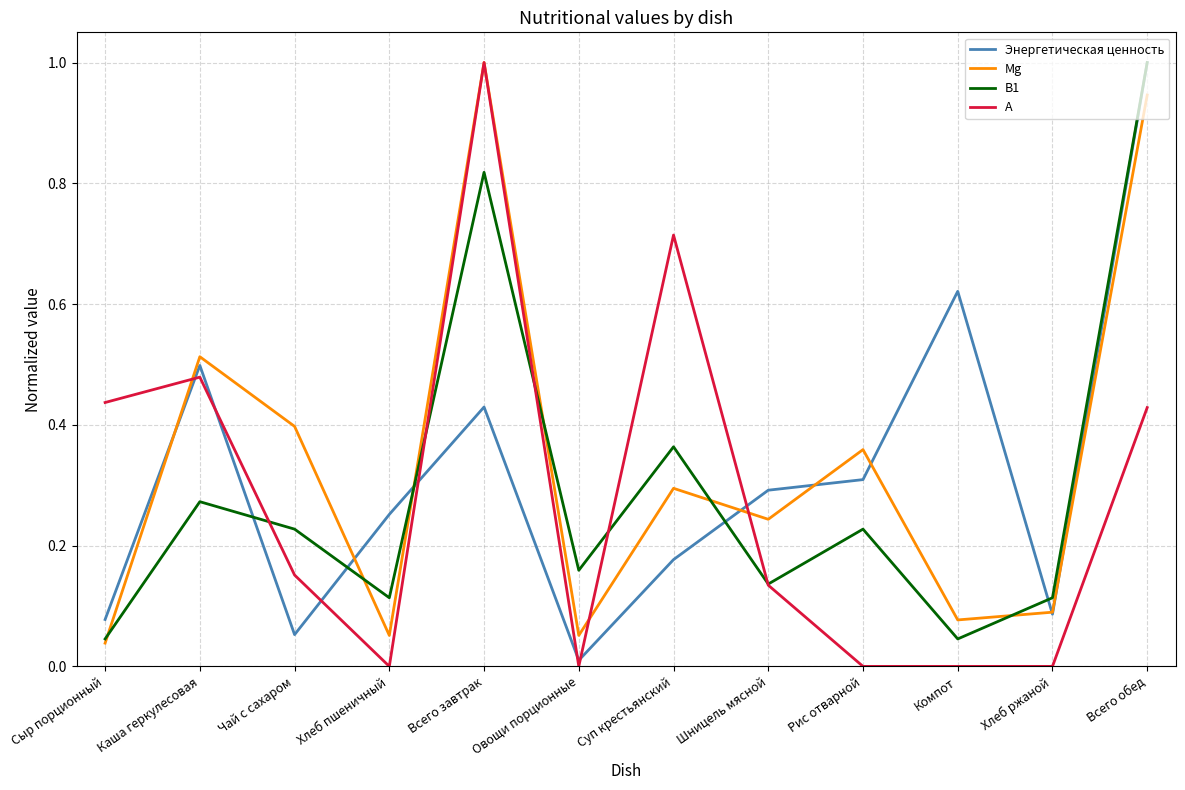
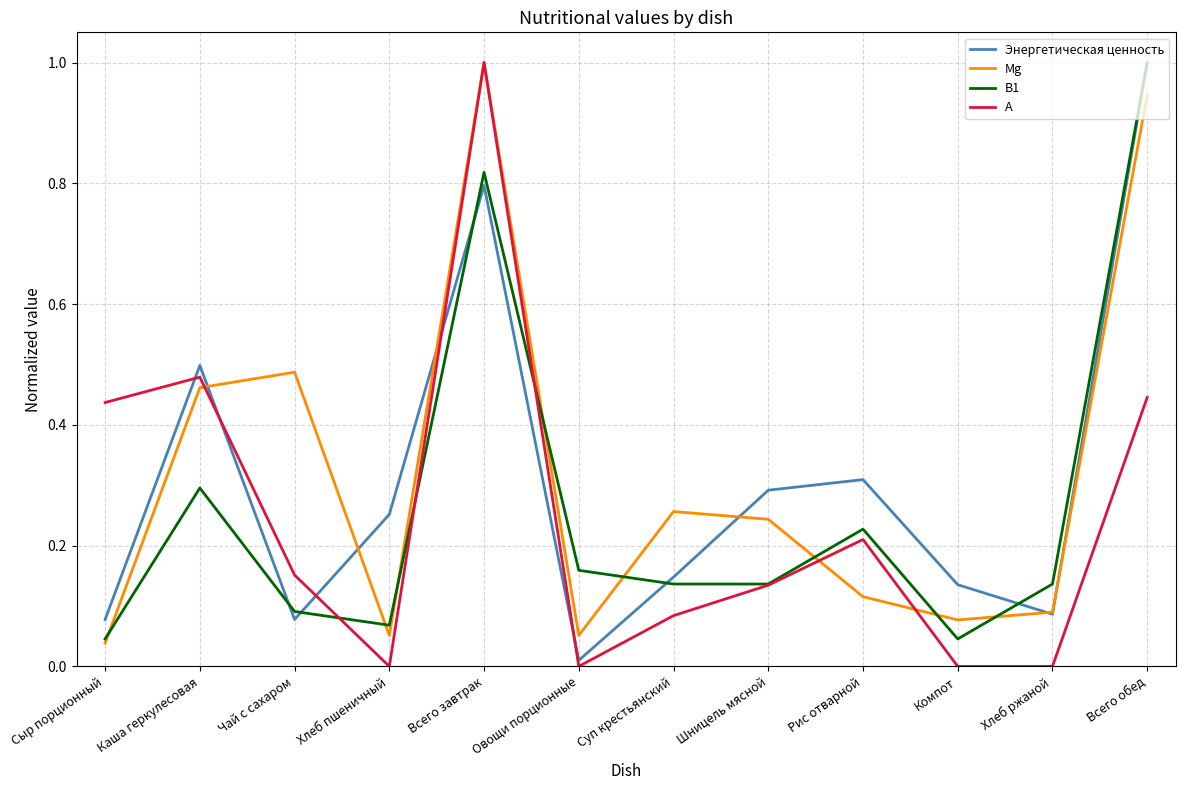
  {
    "Энергетическая ценность": {
      "Сыр порционный": 0.08,
      "Каша геркулесовая": 0.50,
-     "Чай с сахаром": 0.05,
+     "Чай с сахаром": 0.08,
      "Хлеб пшеничный": 0.25,
-     "Всего завтрак": 0.43,
+     "Всего завтрак": 0.80,
      "Овощи порционные": 0.01,
-     "Суп крестьянский": 0.18,
+     "Суп крестьянский": 0.15,
      "Шницель мясной": 0.29,
      "Рис отварной": 0.31,
-     "Компот": 0.62
+     "Компот": 0.14
    },
    "Mg": {
      "Сыр порционный": 0.04,
-     "Каша геркулесовая": 0.51,
-     "Чай с сахаром": 0.40,
+     "Каша геркулесовая": 0.46,
+     "Чай с сахаром": 0.49,
      "Хлеб пшеничный": 0.05,
      "Овощи порционные": 0.05,
-     "Суп крестьянский": 0.29,
+     "Суп крестьянский": 0.26,
      "Шницель мясной": 0.24,
-     "Рис отварной": 0.36,
+     "Рис отварной": 0.12,
      "Компот": 0.08
    },
    "В1": {
      "Сыр порционный": 0.05,
-     "Каша геркулесовая": 0.27,
-     "Чай с сахаром": 0.23,
-     "Хлеб пшеничный": 0.11,
+     "Каша геркулесовая": 0.30,
+     "Чай с сахаром": 0.09,
+     "Хлеб пшеничный": 0.07,
      "Всего завтрак": 0.82,
      "Овощи порционные": 0.16,
-     "Суп крестьянский": 0.36,
+     "Суп крестьянский": 0.14,
      "Рис отварной": 0.23,
      "Компот": 0.05,
-     "Хлеб ржаной": 0.11
+     "Хлеб ржаной": 0.14
    },
    "А": {
      "Сыр порционный": 0.44,
      "Каша геркулесовая": 0.48,
      "Чай с сахаром": 0.15,
      "Хлеб пшеничный": 0.00,
      "Овощи порционные": 0.00,
-     "Суп крестьянский": 0.71,
-     "Рис отварной": 0.00,
+     "Суп крестьянский": 0.08,
+     "Рис отварной": 0.21,
      "Компот": 0.00,
      "Хлеб ржаной": 0.00,
-     "Всего обед": 0.43
+     "Всего обед": 0.45
    }
  }
